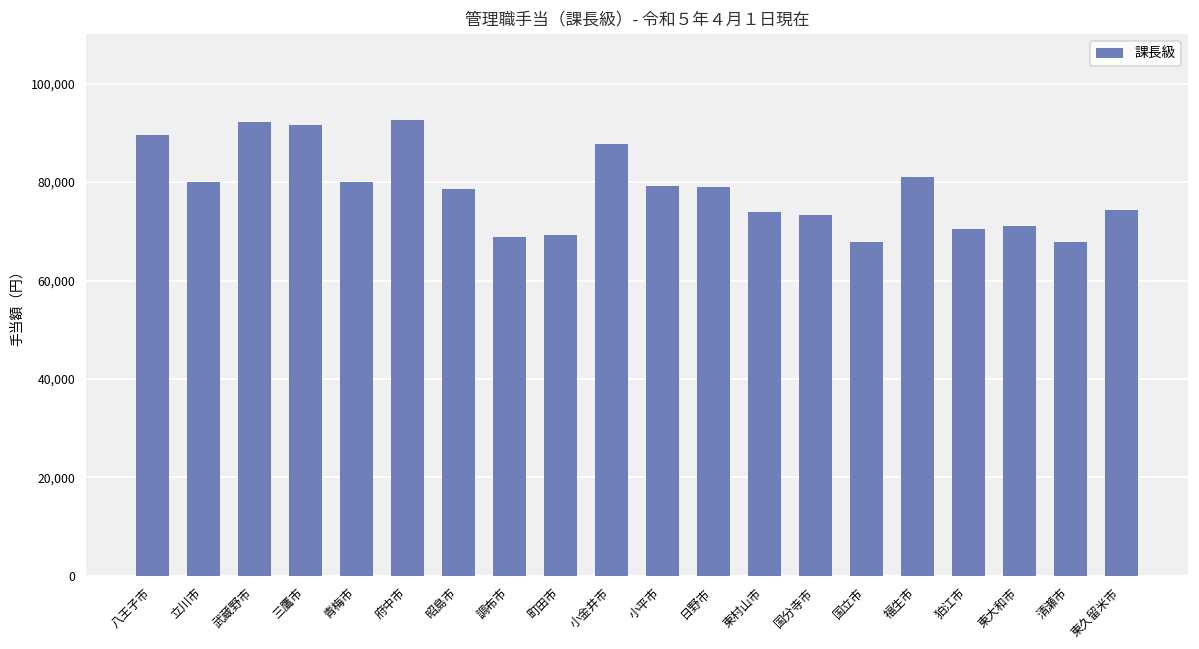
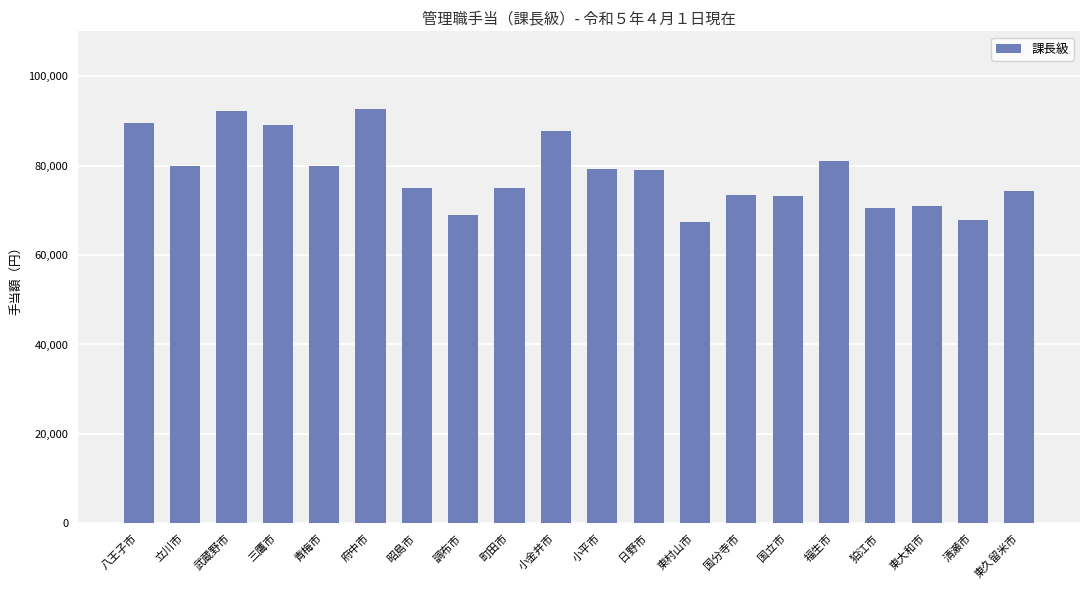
  {
    "八王子市": "90,000",
    "立川市": "80,000",
    "武蔵野市": "92,000",
-   "三鷹市": "92,000",
+   "三鷹市": "89,000",
    "青梅市": "80,000",
    "府中市": "93,000",
-   "昭島市": "79,000",
+   "昭島市": "75,000",
    "調布市": "69,000",
-   "町田市": "69,000",
+   "町田市": "75,000",
    "小金井市": "88,000",
    "小平市": "79,000",
    "日野市": "79,000",
-   "東村山市": "74,000",
+   "東村山市": "67,000",
    "国分寺市": "73,000",
-   "国立市": "68,000",
+   "国立市": "73,000",
    "福生市": "81,000",
    "狛江市": "71,000",
    "東大和市": "71,000",
    "清瀬市": "68,000",
    "東久留米市": "74,000"
  }
